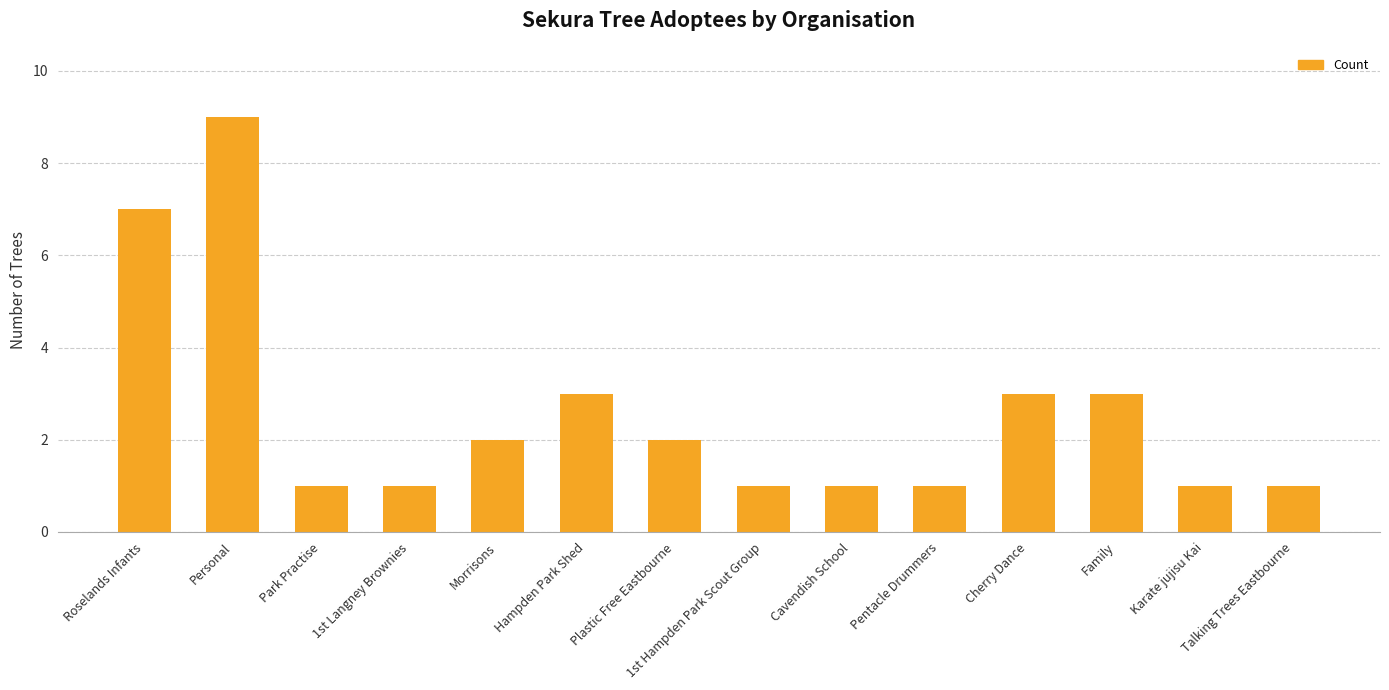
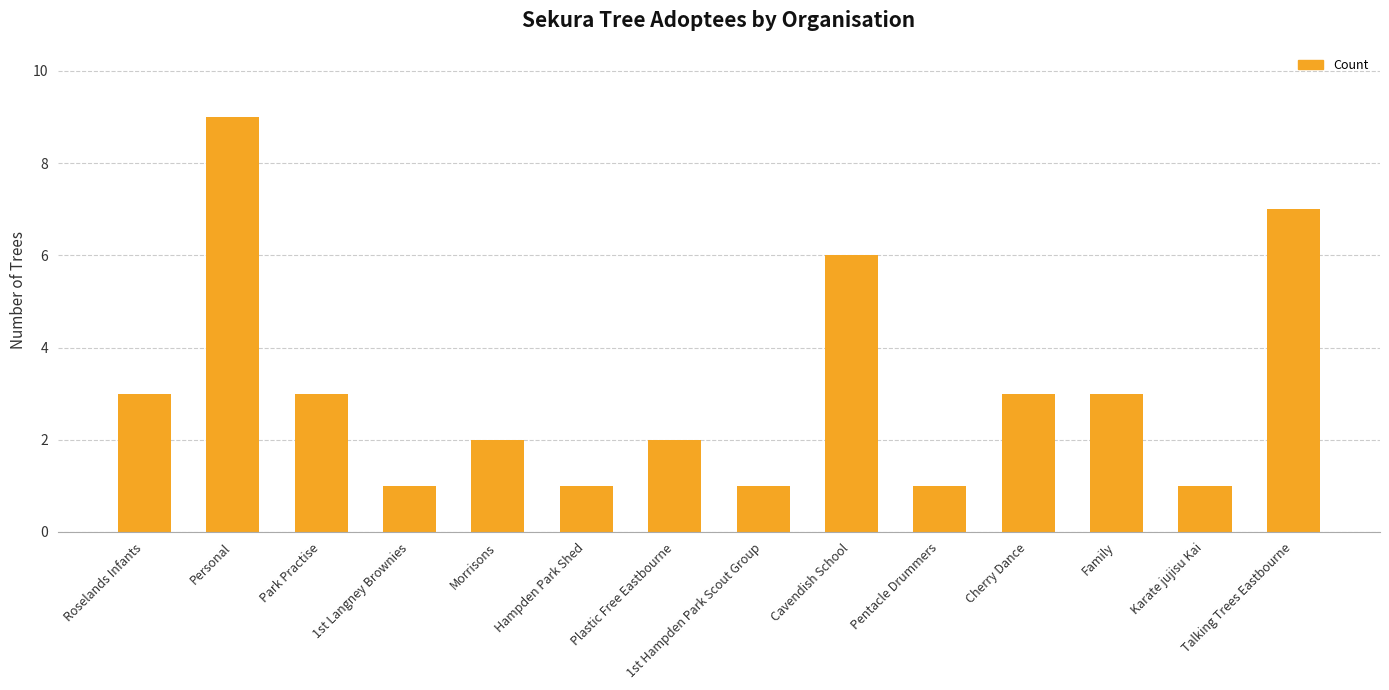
  {
-   "Roselands Infants": 7,
+   "Roselands Infants": 3,
    "Personal": 9,
-   "Park Practise": 1,
+   "Park Practise": 3,
    "1st Langney Brownies": 1,
    "Morrisons": 2,
-   "Hampden Park Shed": 3,
+   "Hampden Park Shed": 1,
    "Plastic Free Eastbourne": 2,
    "1st Hampden Park Scout Group": 1,
-   "Cavendish School": 1,
+   "Cavendish School": 6,
    "Pentacle Drummers": 1,
    "Cherry Dance": 3,
    "Family": 3,
    "Karate jujisu Kai": 1,
-   "Talking Trees Eastbourne": 1
+   "Talking Trees Eastbourne": 7
  }
